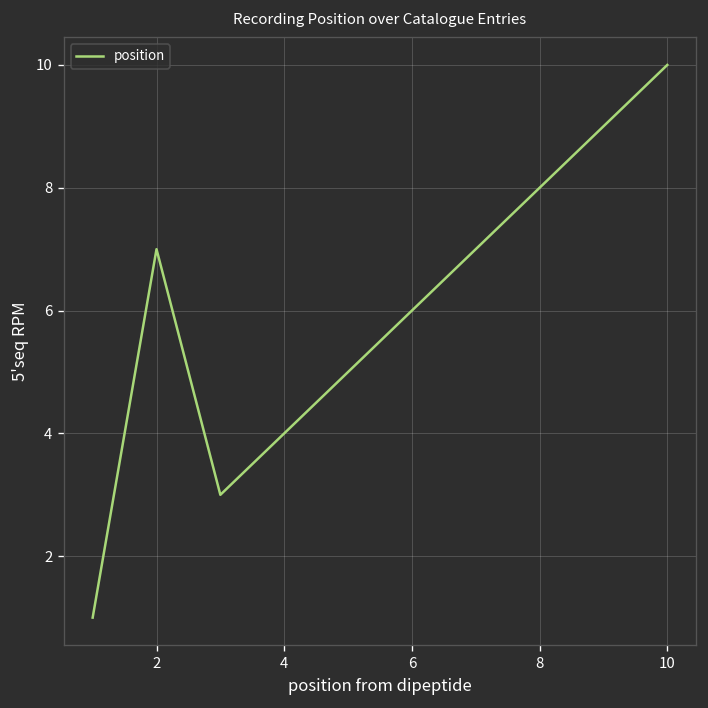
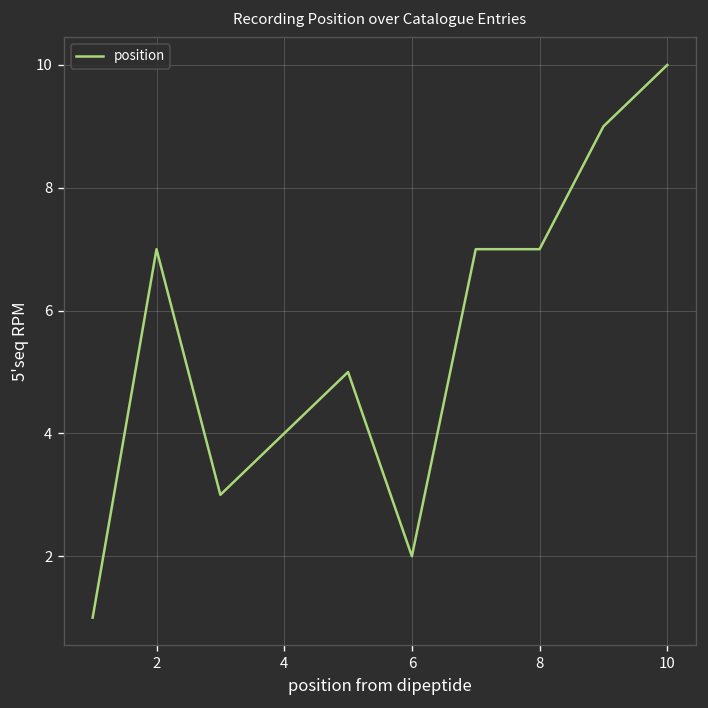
  {
    "2": 7,
    "4": 4,
-   "6": 6,
-   "8": 8,
+   "6": 2,
+   "8": 7,
    "10": 10
  }
